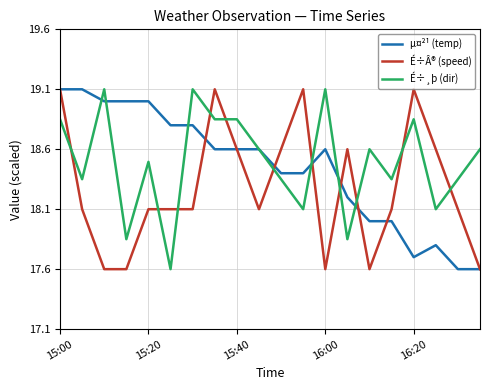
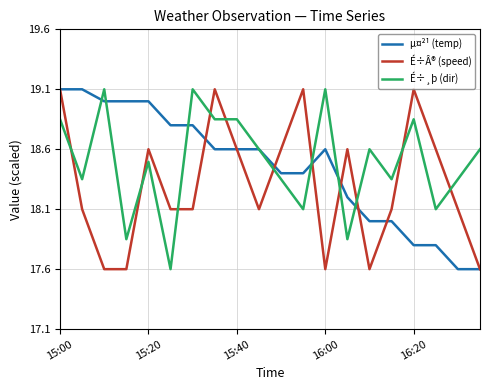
  {
    "µ¤²¹ (temp)": {
      "15:20": 19.0,
      "16:00": 18.6,
-     "16:20": 17.7
+     "16:20": 17.8
    },
    "É÷Â® (speed)": {
-     "15:20": 18.10,
+     "15:20": 18.60,
      "16:00": 17.60,
      "16:20": 19.10
    },
    "É÷¸þ (dir)": {
      "15:00": 18.85,
      "15:20": 18.49,
      "15:40": 18.85,
      "16:00": 19.10,
      "16:20": 18.85
    }
  }
